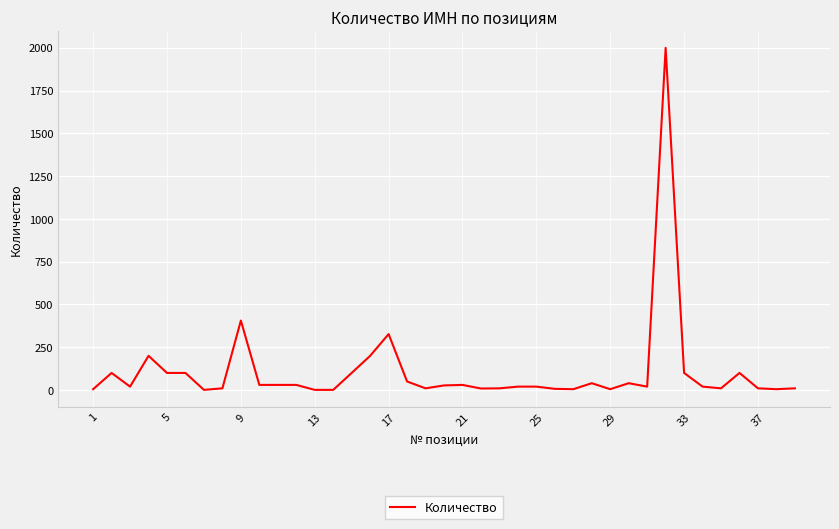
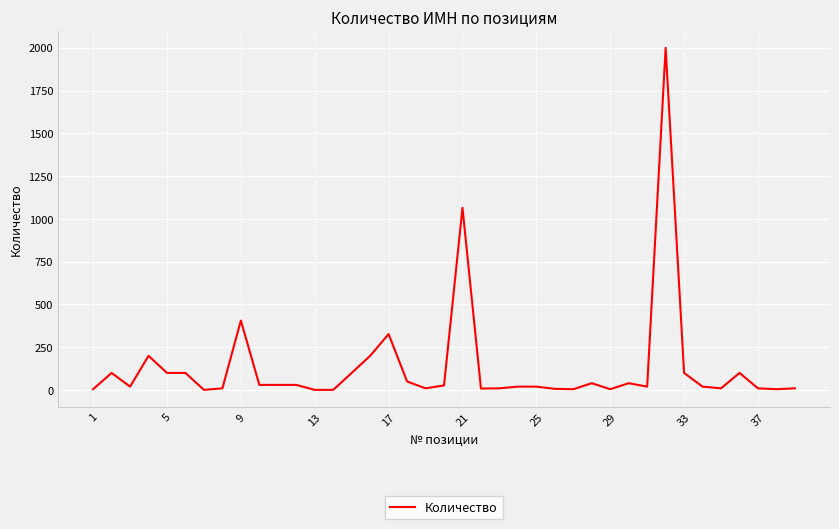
  {
    "1": 10,
    "5": 100,
    "9": 410,
    "13": 0,
    "17": 330,
-   "21": 30,
+   "21": 1070,
    "25": 20,
    "29": 10,
    "33": 100,
    "37": 10
  }
